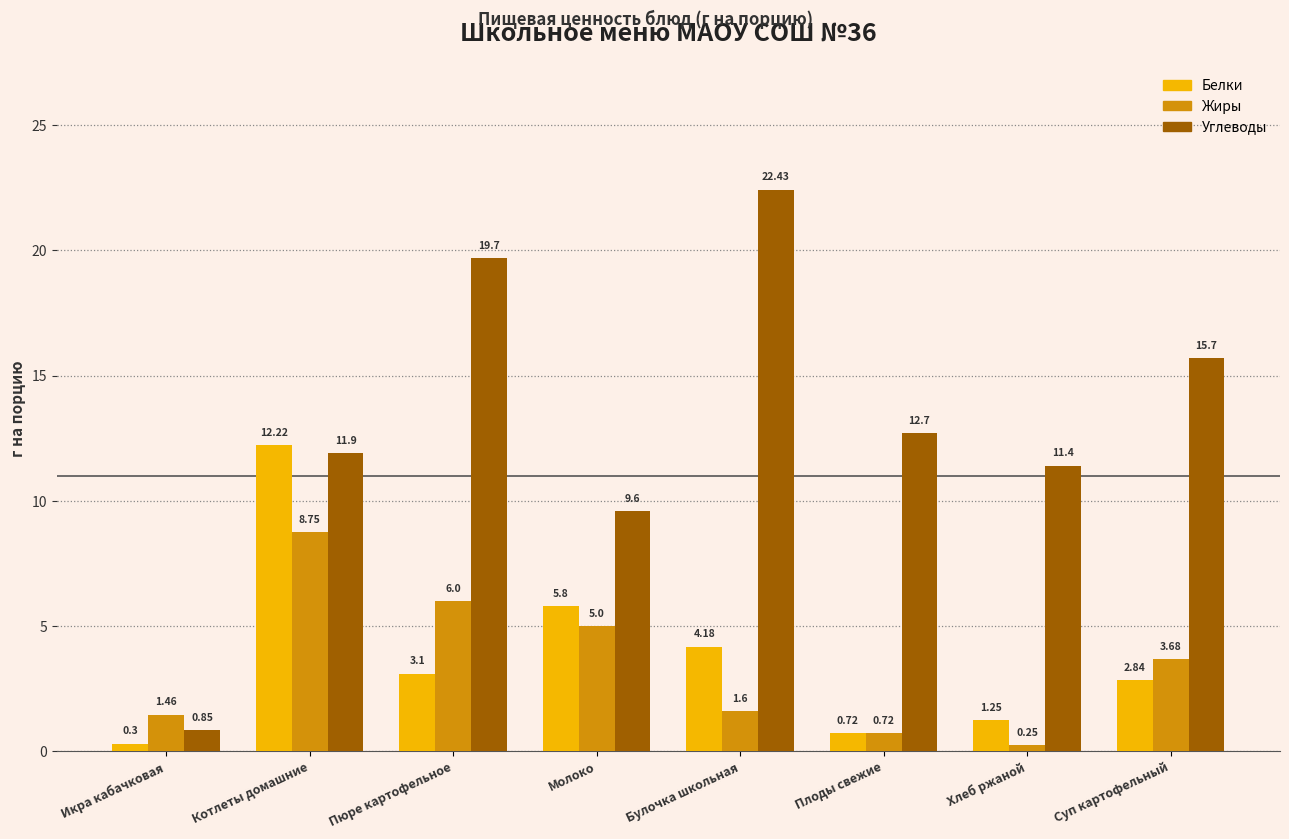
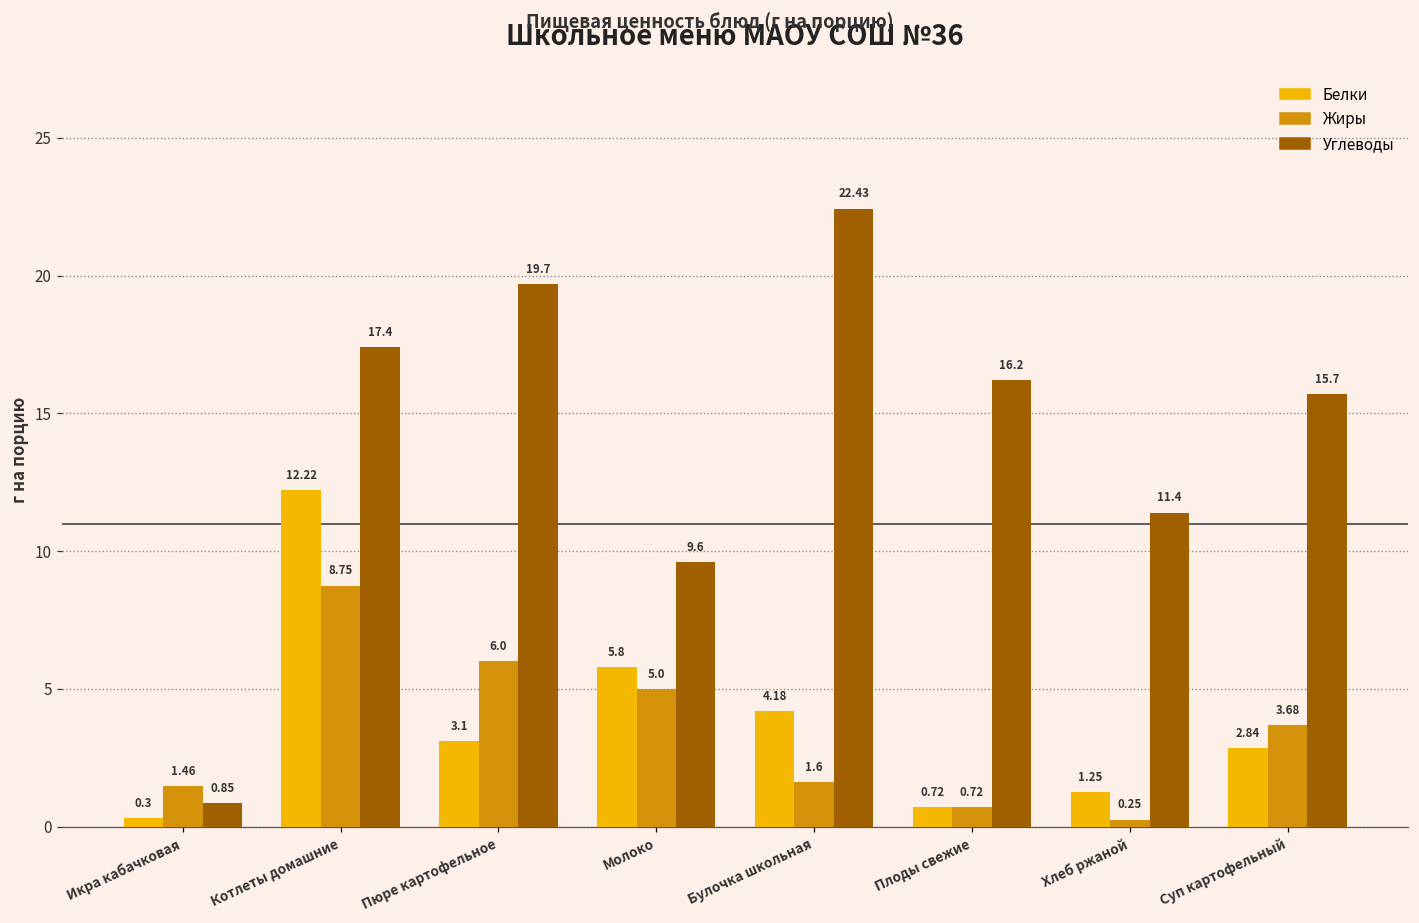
  {
    "Углеводы": {
      "Икра кабачковая": 0.85,
-     "Котлеты домашние": 11.9,
+     "Котлеты домашние": 17.4,
      "Пюре картофельное": 19.7,
      "Молоко": 9.6,
      "Булочка школьная": 22.43,
-     "Плоды свежие": 12.7,
+     "Плоды свежие": 16.2,
      "Хлеб ржаной": 11.4,
      "Суп картофельный": 15.7
    }
  }
